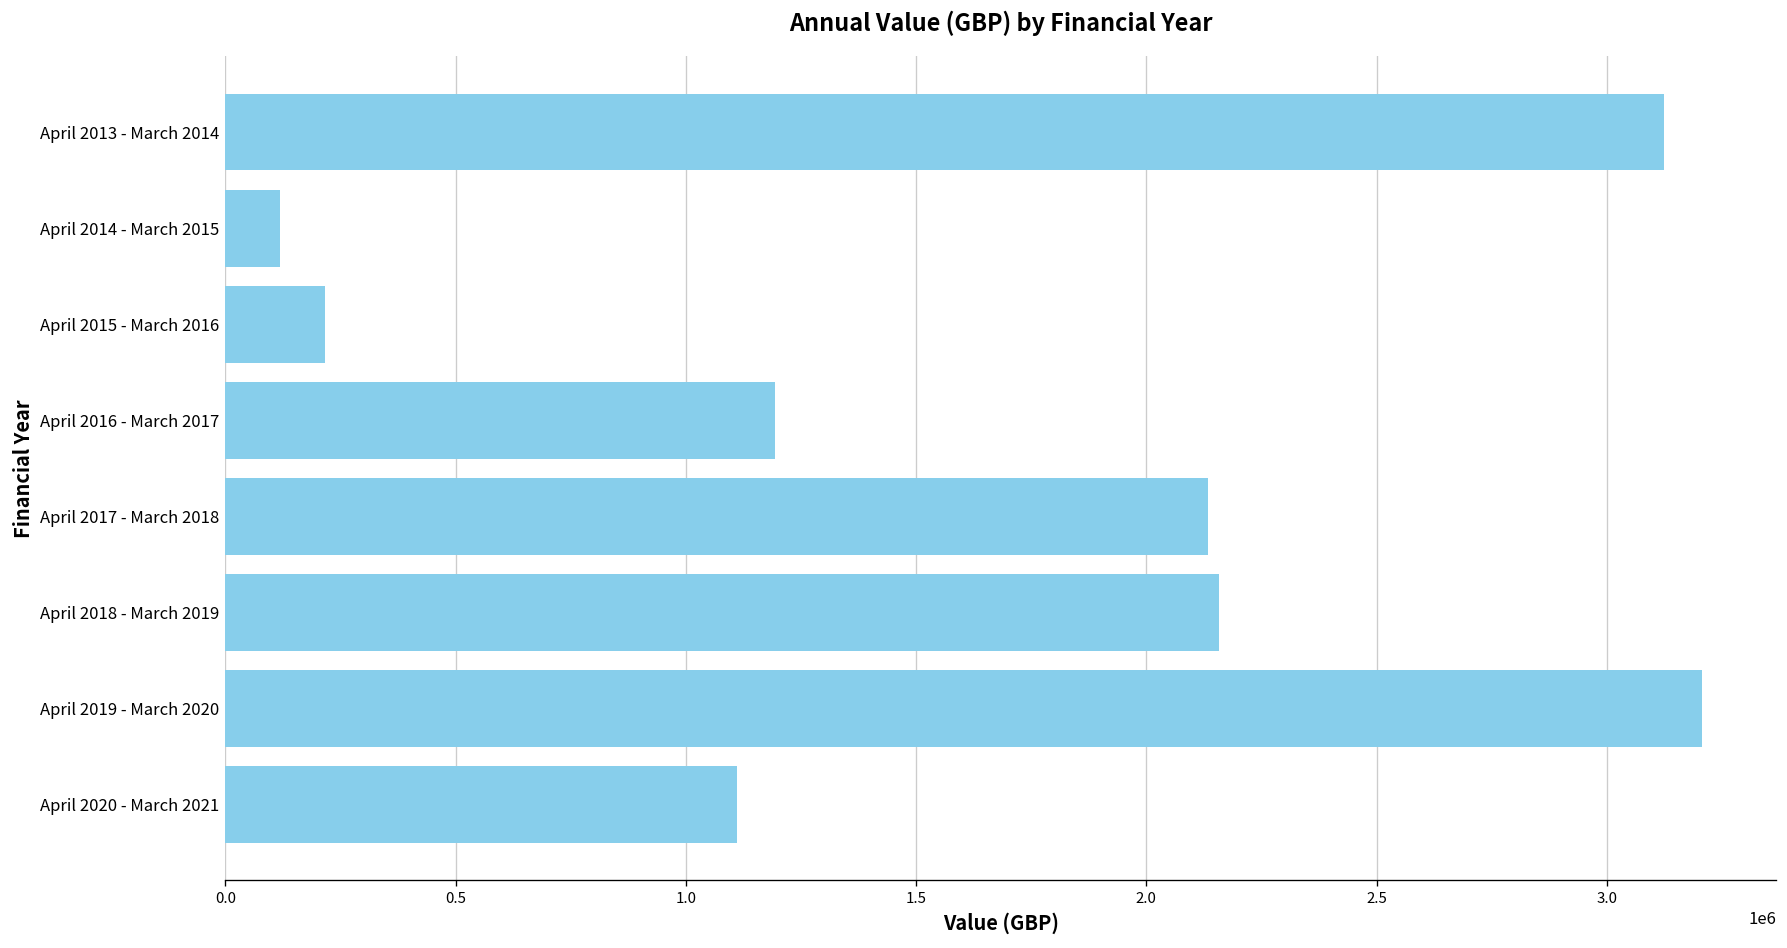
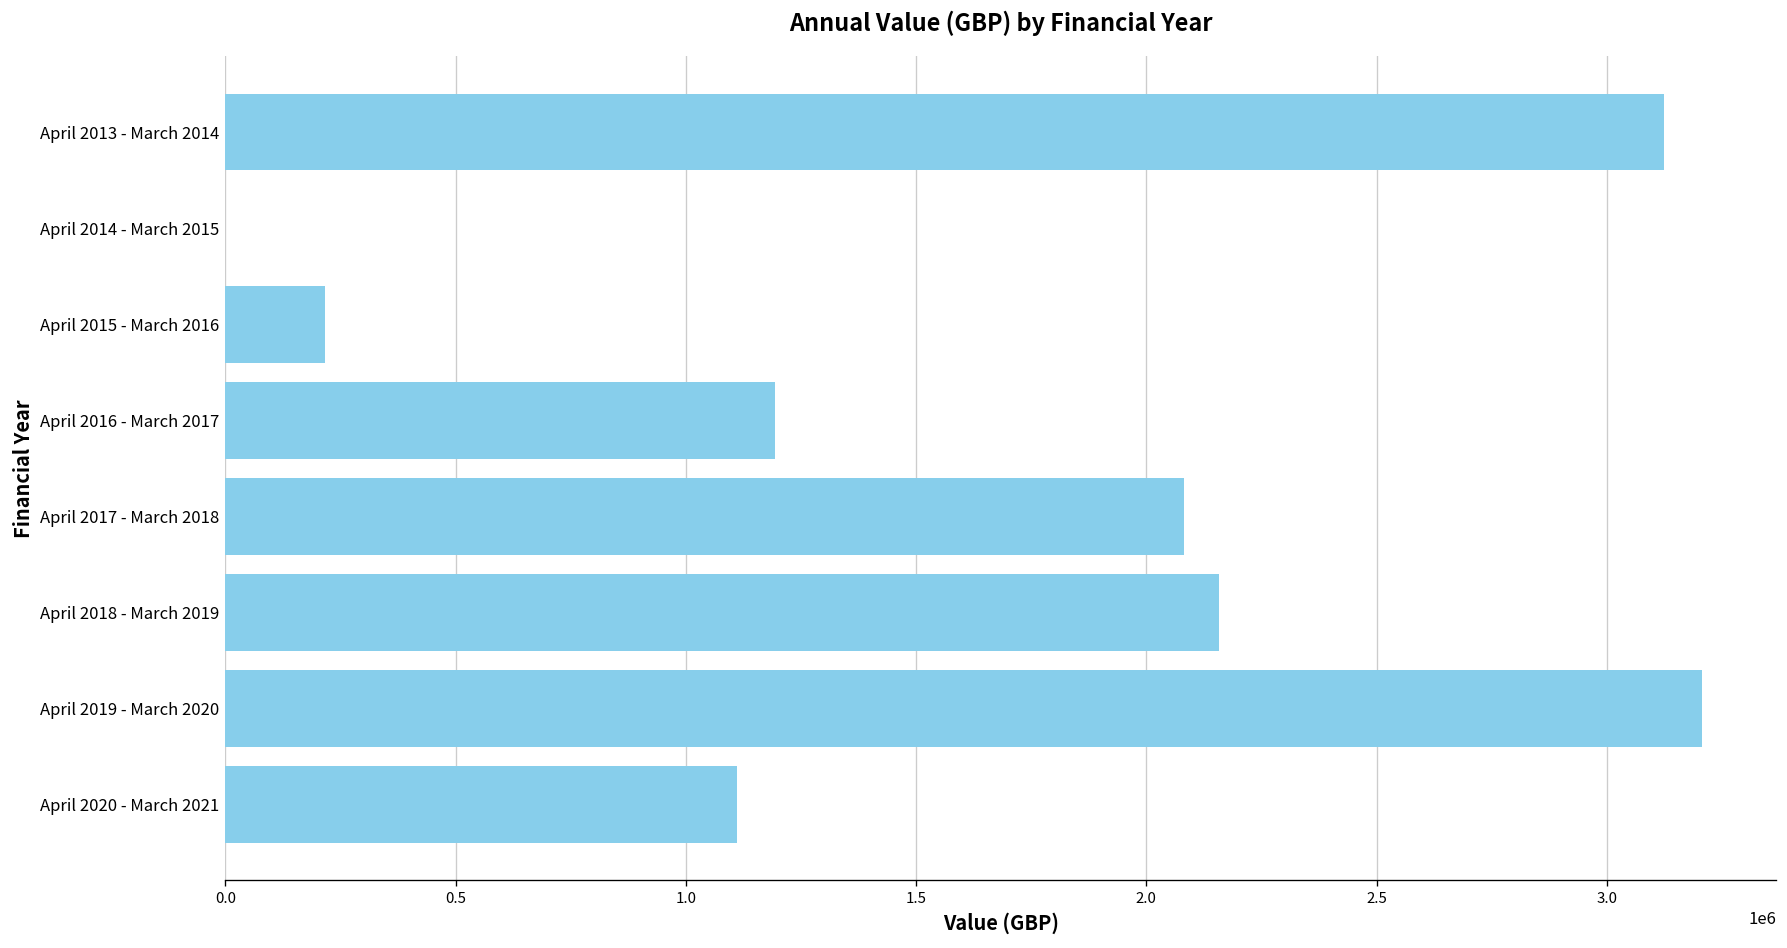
  {
    "April 2013 - March 2014": 3120000,
-   "April 2014 - March 2015": 120000,
+   "April 2014 - March 2015": 0,
    "April 2015 - March 2016": 220000,
    "April 2016 - March 2017": 1190000,
-   "April 2017 - March 2018": 2130000,
+   "April 2017 - March 2018": 2080000,
    "April 2018 - March 2019": 2160000,
    "April 2019 - March 2020": 3210000,
    "April 2020 - March 2021": 1110000
  }
